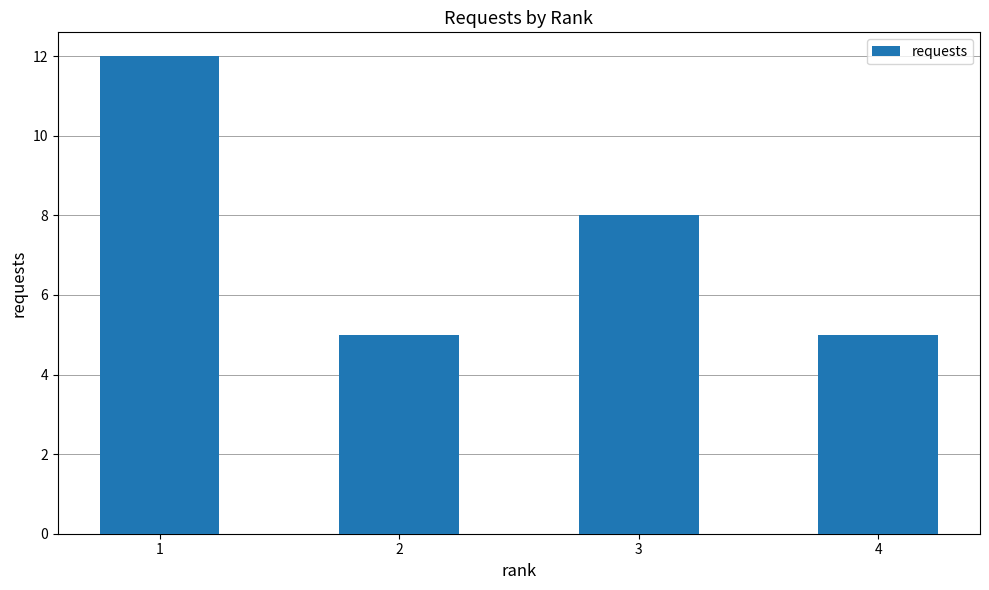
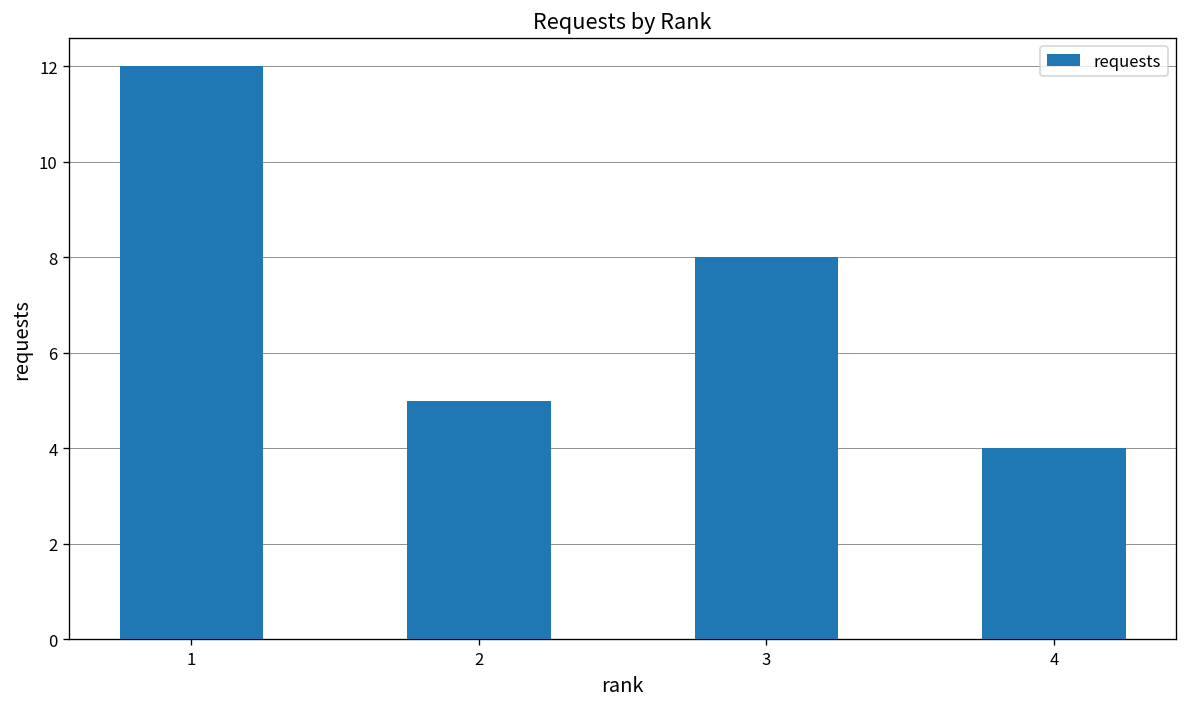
  {
    "1": 12,
    "2": 5,
    "3": 8,
-   "4": 5
+   "4": 4
  }
